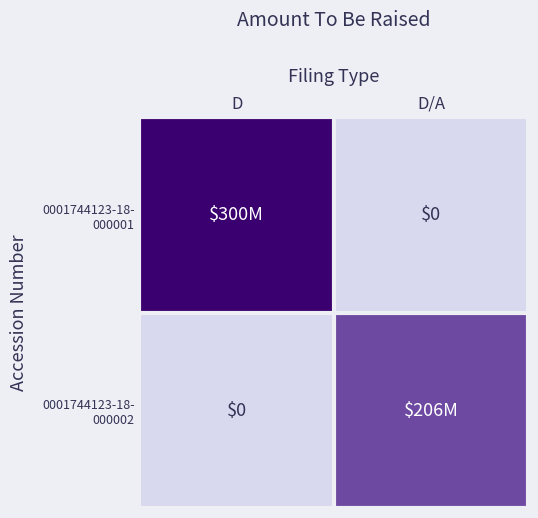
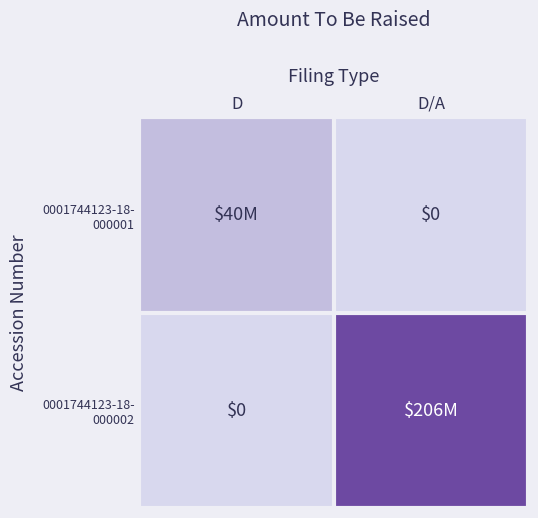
  {
    "0001744123-18- 000001": {
-     "D": "$300M",
+     "D": "$40M",
      "D/A": "$0"
    },
    "0001744123-18- 000002": {
      "D": "$0",
      "D/A": "$206M"
    }
  }
